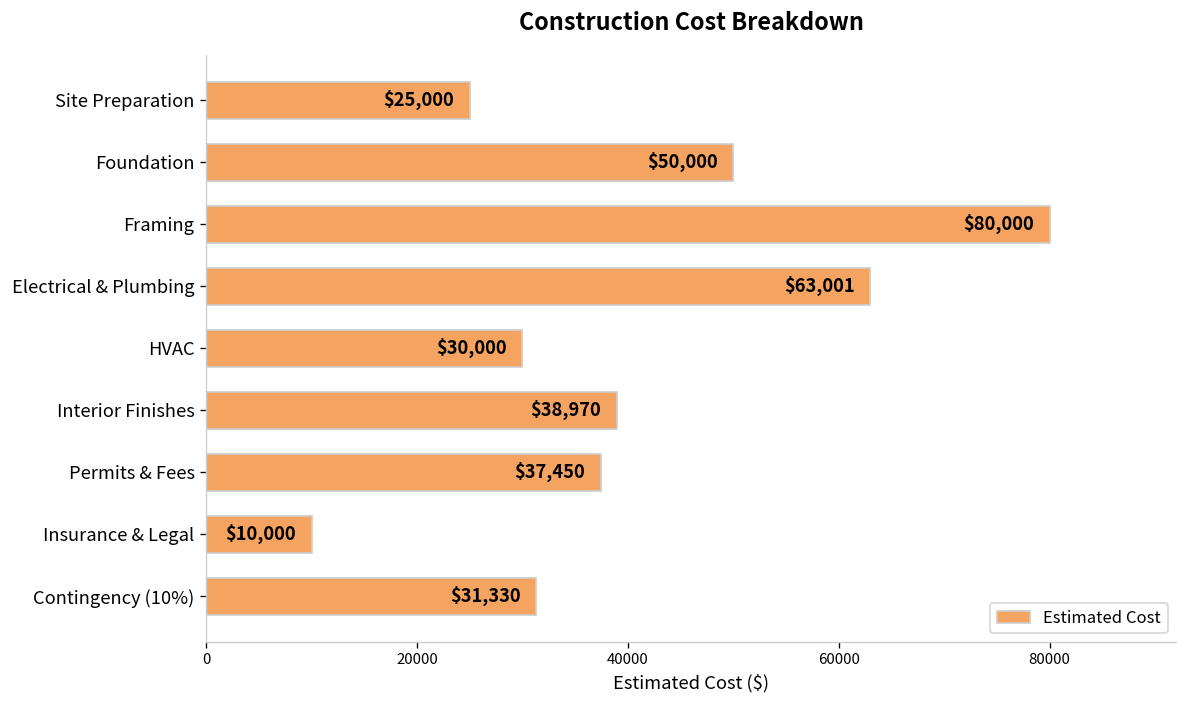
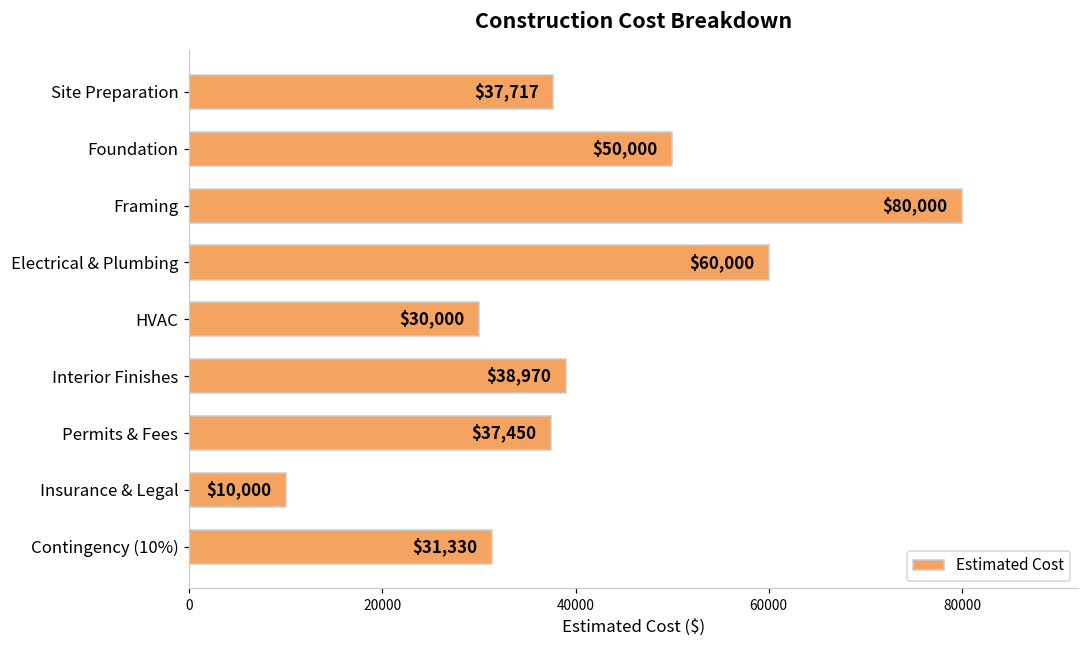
  {
-   "Site Preparation": "$25,000",
+   "Site Preparation": "$37,717",
    "Foundation": "$50,000",
    "Framing": "$80,000",
-   "Electrical & Plumbing": "$63,001",
+   "Electrical & Plumbing": "$60,000",
    "HVAC": "$30,000",
    "Interior Finishes": "$38,970",
    "Permits & Fees": "$37,450",
    "Insurance & Legal": "$10,000",
    "Contingency (10%)": "$31,330"
  }
